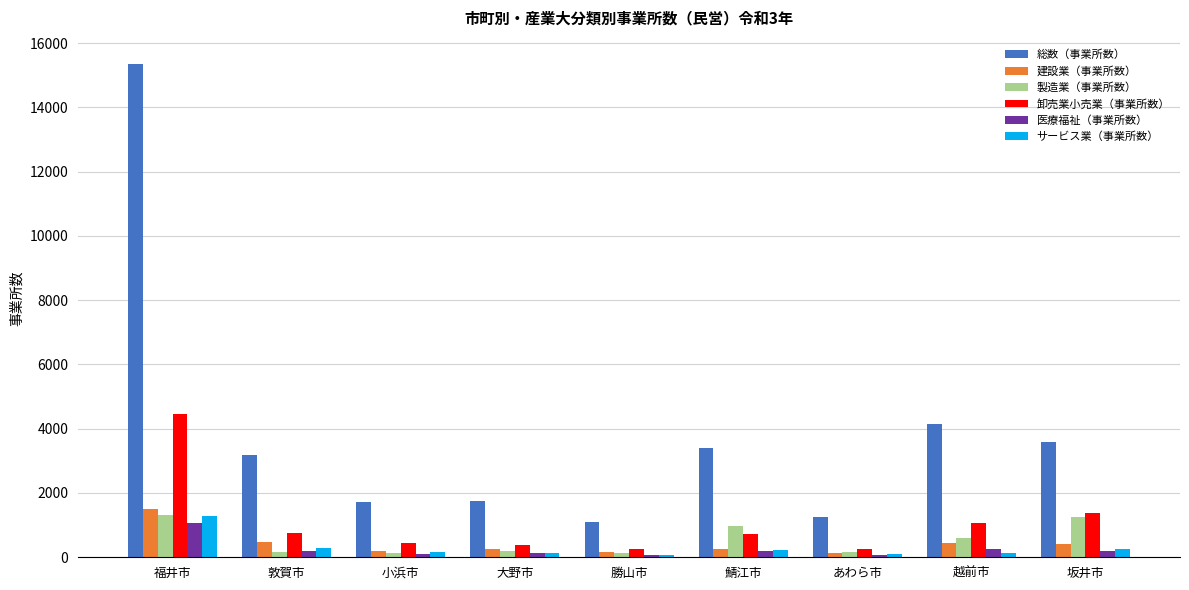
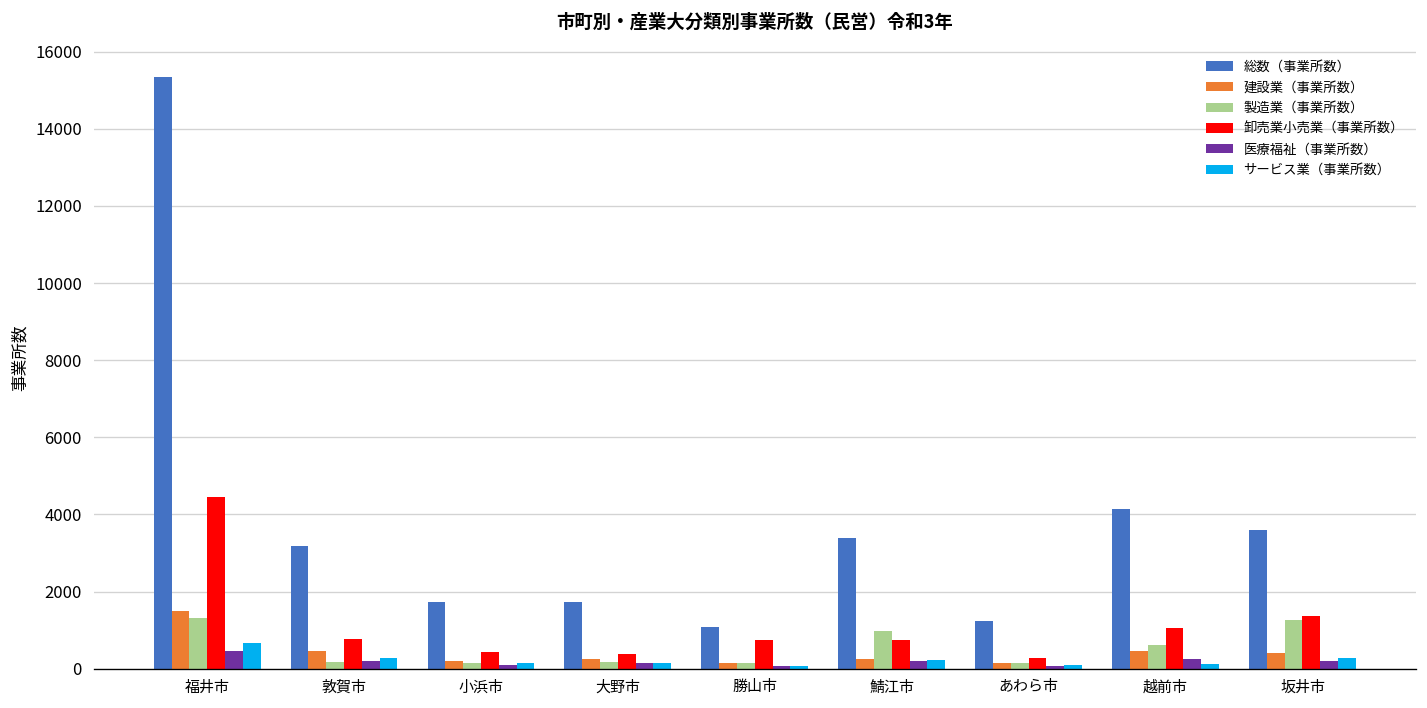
  {
    "総数（事業所数）": {
      "福井市": 15300,
      "敦賀市": 3200,
      "小浜市": 1700,
      "大野市": 1700,
      "勝山市": 1100,
      "鯖江市": 3400,
      "あわら市": 1200,
      "越前市": 4200,
      "坂井市": 3600
    },
    "建設業（事業所数）": {
      "福井市": 1500,
      "敦賀市": 500,
      "小浜市": 200,
      "大野市": 300,
      "勝山市": 200,
      "鯖江市": 300,
      "あわら市": 100,
      "越前市": 500,
      "坂井市": 400
    },
    "製造業（事業所数）": {
      "福井市": 1300,
      "敦賀市": 200,
      "小浜市": 100,
      "大野市": 200,
      "勝山市": 100,
      "鯖江市": 1000,
      "あわら市": 200,
      "越前市": 600,
      "坂井市": 1300
    },
    "卸売業小売業（事業所数）": {
      "福井市": 4500,
      "敦賀市": 800,
      "小浜市": 400,
      "大野市": 400,
-     "勝山市": 300,
+     "勝山市": 700,
      "鯖江市": 700,
      "あわら市": 300,
      "越前市": 1100,
      "坂井市": 1400
    },
    "医療福祉（事業所数）": {
-     "福井市": 1100,
+     "福井市": 500,
      "敦賀市": 200,
      "小浜市": 100,
      "大野市": 100,
      "鯖江市": 200,
      "越前市": 300,
      "坂井市": 200
    },
    "サービス業（事業所数）": {
-     "福井市": 1300,
+     "福井市": 700,
      "敦賀市": 300,
      "小浜市": 200,
      "大野市": 100,
      "勝山市": 100,
      "鯖江市": 200,
      "あわら市": 100,
      "越前市": 100,
      "坂井市": 300
    }
  }
